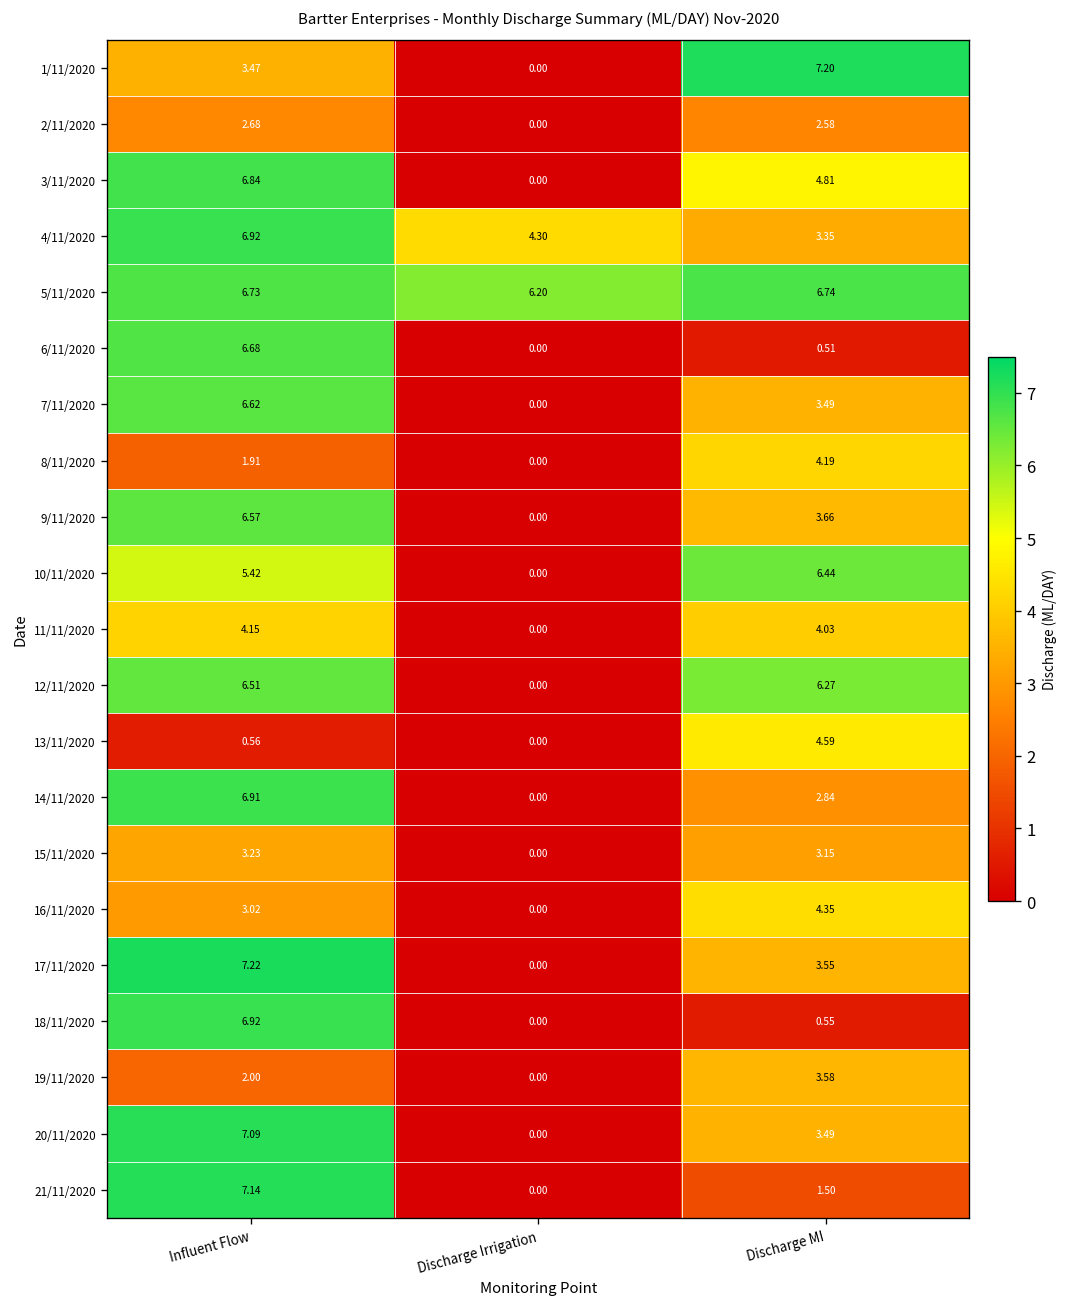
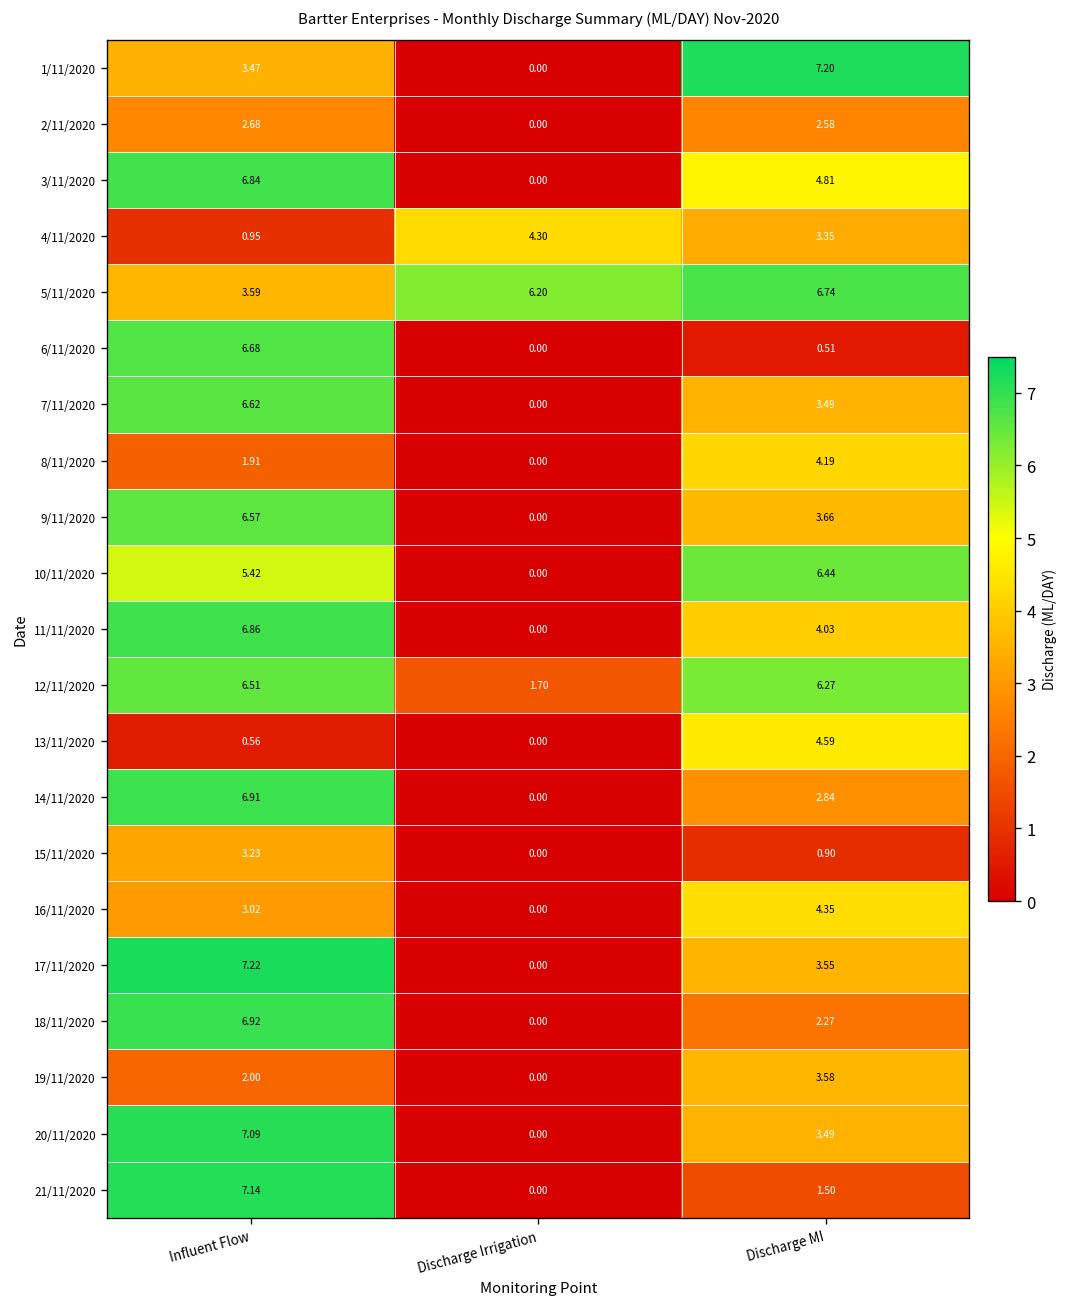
  {
    "1/11/2020": {
      "Influent Flow": 3.47,
      "Discharge Irrigation": 0.00,
      "Discharge MI": 7.20
    },
    "2/11/2020": {
      "Influent Flow": 2.68,
      "Discharge Irrigation": 0.00,
      "Discharge MI": 2.58
    },
    "3/11/2020": {
      "Influent Flow": 6.84,
      "Discharge Irrigation": 0.00,
      "Discharge MI": 4.81
    },
    "4/11/2020": {
-     "Influent Flow": 6.92,
+     "Influent Flow": 0.95,
      "Discharge Irrigation": 4.30,
      "Discharge MI": 3.35
    },
    "5/11/2020": {
-     "Influent Flow": 6.73,
+     "Influent Flow": 3.59,
      "Discharge Irrigation": 6.20,
      "Discharge MI": 6.74
    },
    "6/11/2020": {
      "Influent Flow": 6.68,
      "Discharge Irrigation": 0.00,
      "Discharge MI": 0.51
    },
    "7/11/2020": {
      "Influent Flow": 6.62,
      "Discharge Irrigation": 0.00,
      "Discharge MI": 3.49
    },
    "8/11/2020": {
      "Influent Flow": 1.91,
      "Discharge Irrigation": 0.00,
      "Discharge MI": 4.19
    },
    "9/11/2020": {
      "Influent Flow": 6.57,
      "Discharge Irrigation": 0.00,
      "Discharge MI": 3.66
    },
    "10/11/2020": {
      "Influent Flow": 5.42,
      "Discharge Irrigation": 0.00,
      "Discharge MI": 6.44
    },
    "11/11/2020": {
-     "Influent Flow": 4.15,
+     "Influent Flow": 6.86,
      "Discharge Irrigation": 0.00,
      "Discharge MI": 4.03
    },
    "12/11/2020": {
      "Influent Flow": 6.51,
-     "Discharge Irrigation": 0.00,
+     "Discharge Irrigation": 1.70,
      "Discharge MI": 6.27
    },
    "13/11/2020": {
      "Influent Flow": 0.56,
      "Discharge Irrigation": 0.00,
      "Discharge MI": 4.59
    },
    "14/11/2020": {
      "Influent Flow": 6.91,
      "Discharge Irrigation": 0.00,
      "Discharge MI": 2.84
    },
    "15/11/2020": {
      "Influent Flow": 3.23,
      "Discharge Irrigation": 0.00,
-     "Discharge MI": 3.15
+     "Discharge MI": 0.90
    },
    "16/11/2020": {
      "Influent Flow": 3.02,
      "Discharge Irrigation": 0.00,
      "Discharge MI": 4.35
    },
    "17/11/2020": {
      "Influent Flow": 7.22,
      "Discharge Irrigation": 0.00,
      "Discharge MI": 3.55
    },
    "18/11/2020": {
      "Influent Flow": 6.92,
      "Discharge Irrigation": 0.00,
-     "Discharge MI": 0.55
+     "Discharge MI": 2.27
    },
    "19/11/2020": {
      "Influent Flow": 2.00,
      "Discharge Irrigation": 0.00,
      "Discharge MI": 3.58
    },
    "20/11/2020": {
      "Influent Flow": 7.09,
      "Discharge Irrigation": 0.00,
      "Discharge MI": 3.49
    },
    "21/11/2020": {
      "Influent Flow": 7.14,
      "Discharge Irrigation": 0.00,
      "Discharge MI": 1.50
    }
  }
